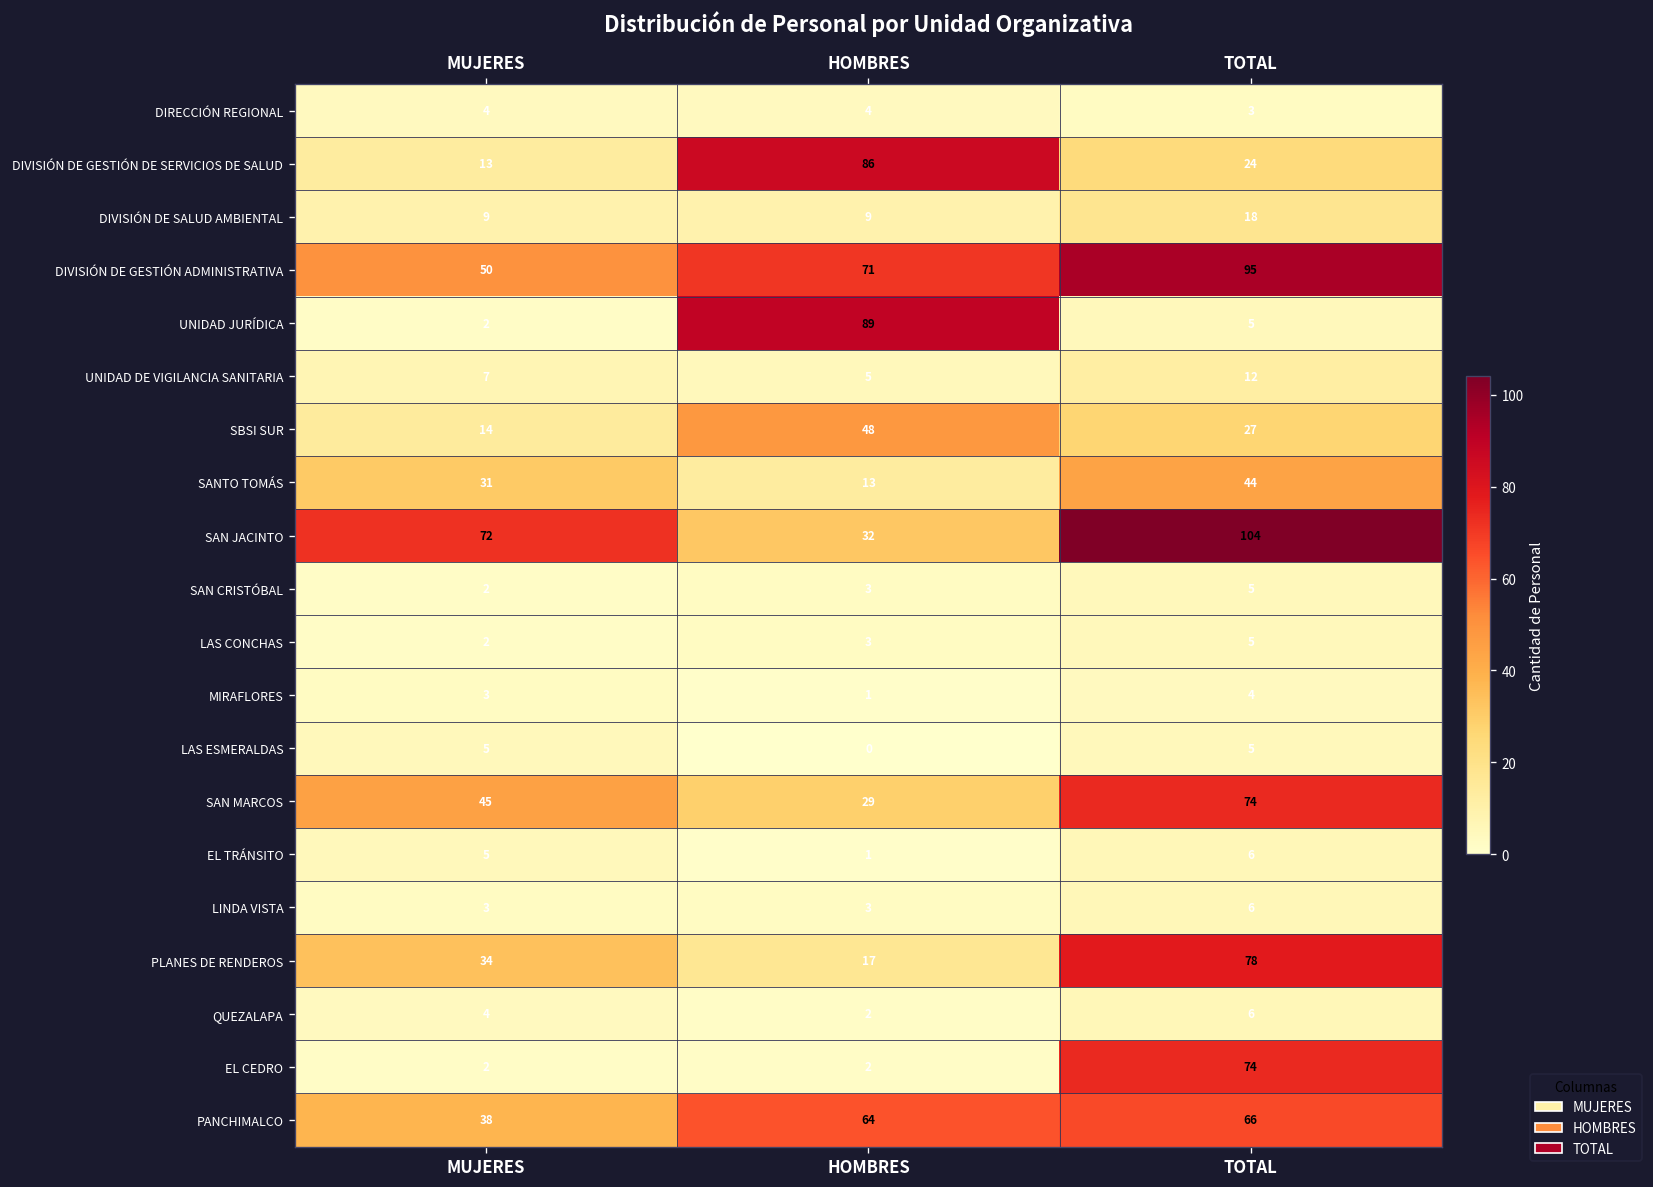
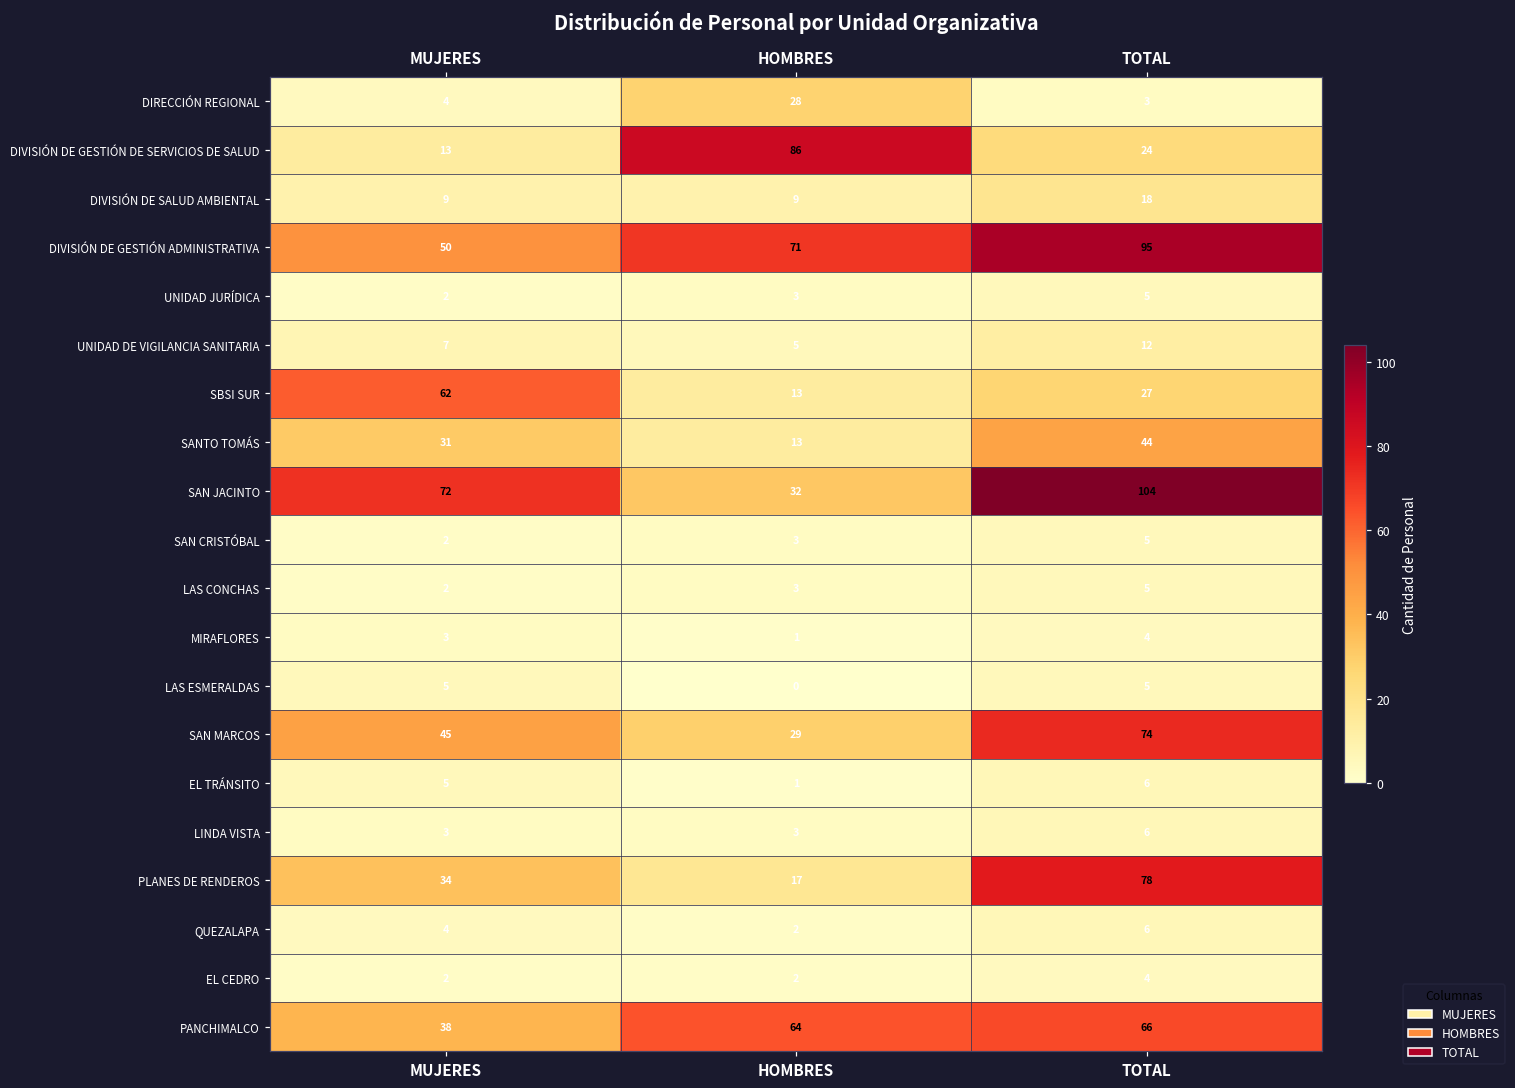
  {
    "DIRECCIÓN REGIONAL": {
      "MUJERES": 4,
-     "HOMBRES": 4,
+     "HOMBRES": 28,
      "TOTAL": 3
    },
    "DIVISIÓN DE GESTIÓN DE SERVICIOS DE SALUD": {
      "MUJERES": 13,
      "HOMBRES": 86,
      "TOTAL": 24
    },
    "DIVISIÓN DE SALUD AMBIENTAL": {
      "MUJERES": 9,
      "HOMBRES": 9,
      "TOTAL": 18
    },
    "DIVISIÓN DE GESTIÓN ADMINISTRATIVA": {
      "MUJERES": 50,
      "HOMBRES": 71,
      "TOTAL": 95
    },
    "UNIDAD JURÍDICA": {
      "MUJERES": 2,
-     "HOMBRES": 89,
+     "HOMBRES": 3,
      "TOTAL": 5
    },
    "UNIDAD DE VIGILANCIA SANITARIA": {
      "MUJERES": 7,
      "HOMBRES": 5,
      "TOTAL": 12
    },
    "SBSI SUR": {
-     "MUJERES": 14,
-     "HOMBRES": 48,
+     "MUJERES": 62,
+     "HOMBRES": 13,
      "TOTAL": 27
    },
    "SANTO TOMÁS": {
      "MUJERES": 31,
      "HOMBRES": 13,
      "TOTAL": 44
    },
    "SAN JACINTO": {
      "MUJERES": 72,
      "HOMBRES": 32,
      "TOTAL": 104
    },
    "SAN CRISTÓBAL": {
      "MUJERES": 2,
      "HOMBRES": 3,
      "TOTAL": 5
    },
    "LAS CONCHAS": {
      "MUJERES": 2,
      "HOMBRES": 3,
      "TOTAL": 5
    },
    "MIRAFLORES": {
      "MUJERES": 3,
      "HOMBRES": 1,
      "TOTAL": 4
    },
    "LAS ESMERALDAS": {
      "MUJERES": 5,
      "HOMBRES": 0,
      "TOTAL": 5
    },
    "SAN MARCOS": {
      "MUJERES": 45,
      "HOMBRES": 29,
      "TOTAL": 74
    },
    "EL TRÁNSITO": {
      "MUJERES": 5,
      "HOMBRES": 1,
      "TOTAL": 6
    },
    "LINDA VISTA": {
      "MUJERES": 3,
      "HOMBRES": 3,
      "TOTAL": 6
    },
    "PLANES DE RENDEROS": {
      "MUJERES": 34,
      "HOMBRES": 17,
      "TOTAL": 78
    },
    "QUEZALAPA": {
      "MUJERES": 4,
      "HOMBRES": 2,
      "TOTAL": 6
    },
    "EL CEDRO": {
      "MUJERES": 2,
      "HOMBRES": 2,
-     "TOTAL": 74
+     "TOTAL": 4
    },
    "PANCHIMALCO": {
      "MUJERES": 38,
      "HOMBRES": 64,
      "TOTAL": 66
    }
  }
